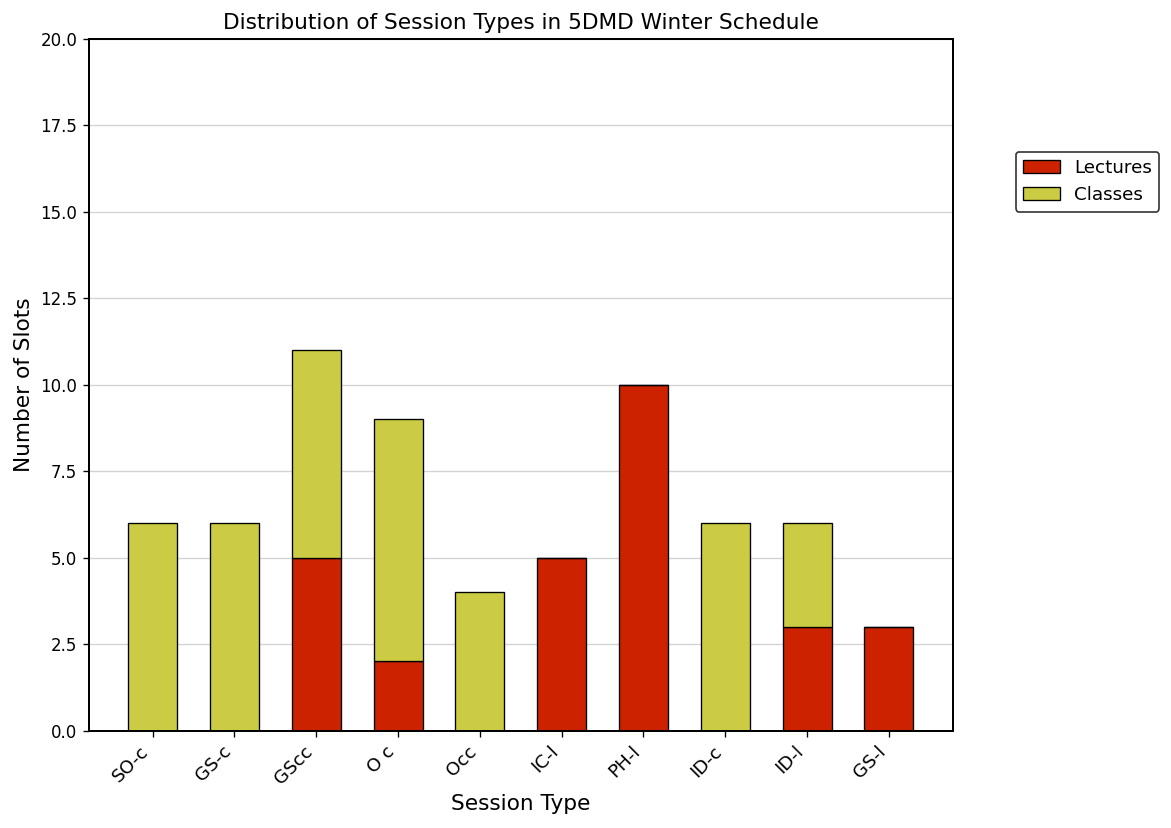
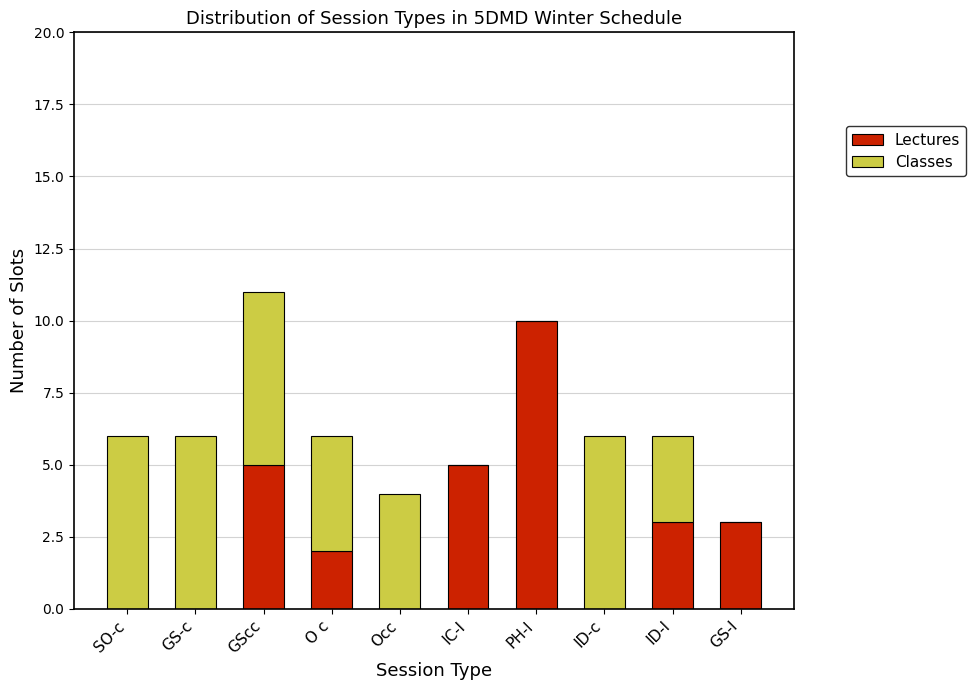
  {
    "Lectures": {
      "SO-c": 0,
      "GS-c": 0,
      "GScc": 5,
      "O c": 2,
      "Occ": 0,
      "IC-l": 5,
      "PH-l": 10,
      "ID-c": 0,
      "ID-l": 3,
      "GS-l": 3
    },
    "Classes": {
      "SO-c": 6,
      "GS-c": 6,
      "GScc": 6,
-     "O c": 7,
+     "O c": 4,
      "Occ": 4,
      "IC-l": 0,
      "PH-l": 0,
      "ID-c": 6,
      "ID-l": 3,
      "GS-l": 0
    }
  }
